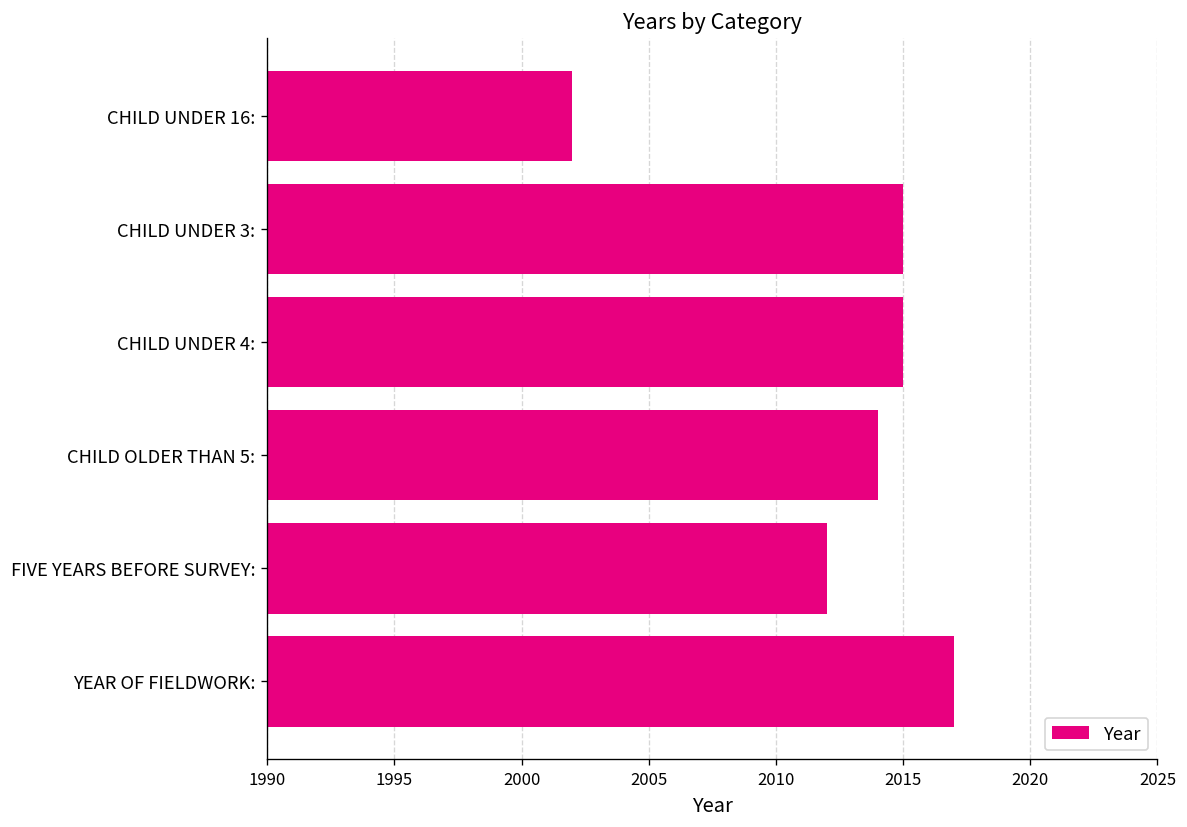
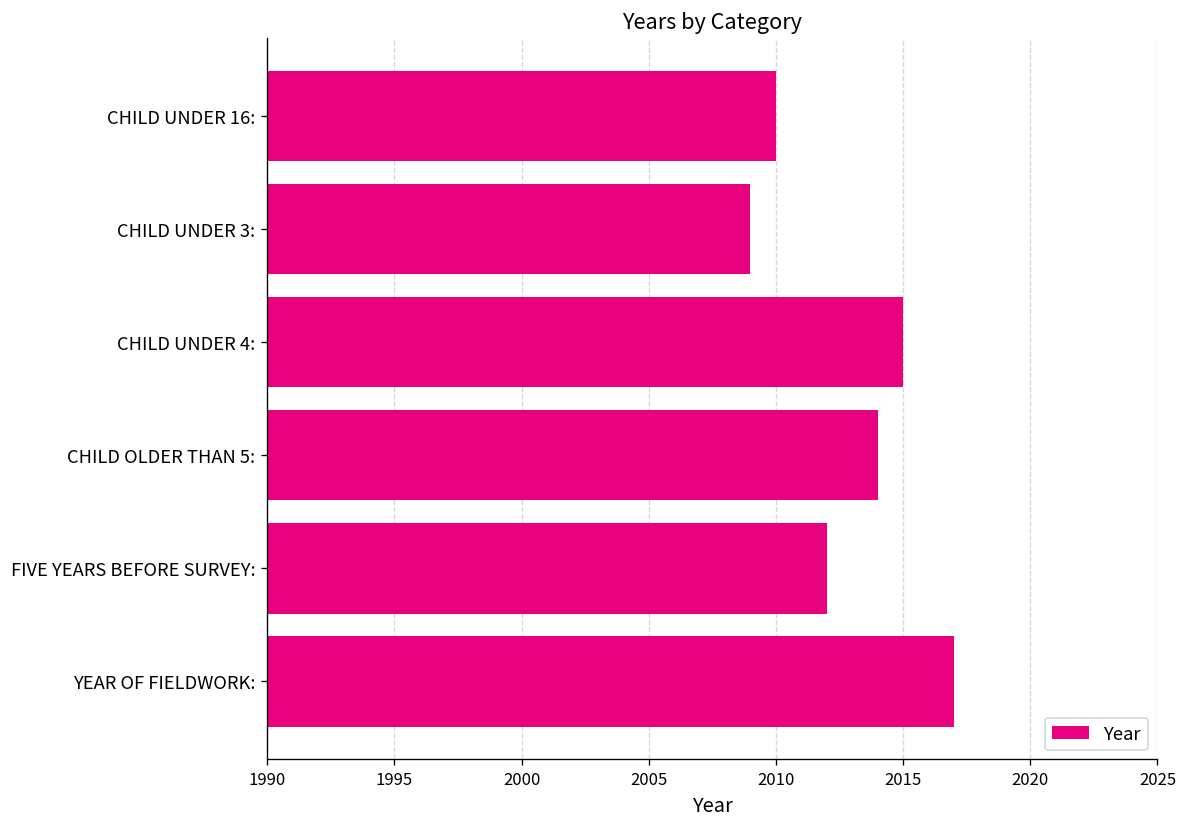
  {
-   "CHILD UNDER 16:": 2002,
-   "CHILD UNDER 3:": 2015,
+   "CHILD UNDER 16:": 2010,
+   "CHILD UNDER 3:": 2009,
    "CHILD UNDER 4:": 2015,
    "CHILD OLDER THAN 5:": 2014,
    "FIVE YEARS BEFORE SURVEY:": 2012,
    "YEAR OF FIELDWORK:": 2017
  }
